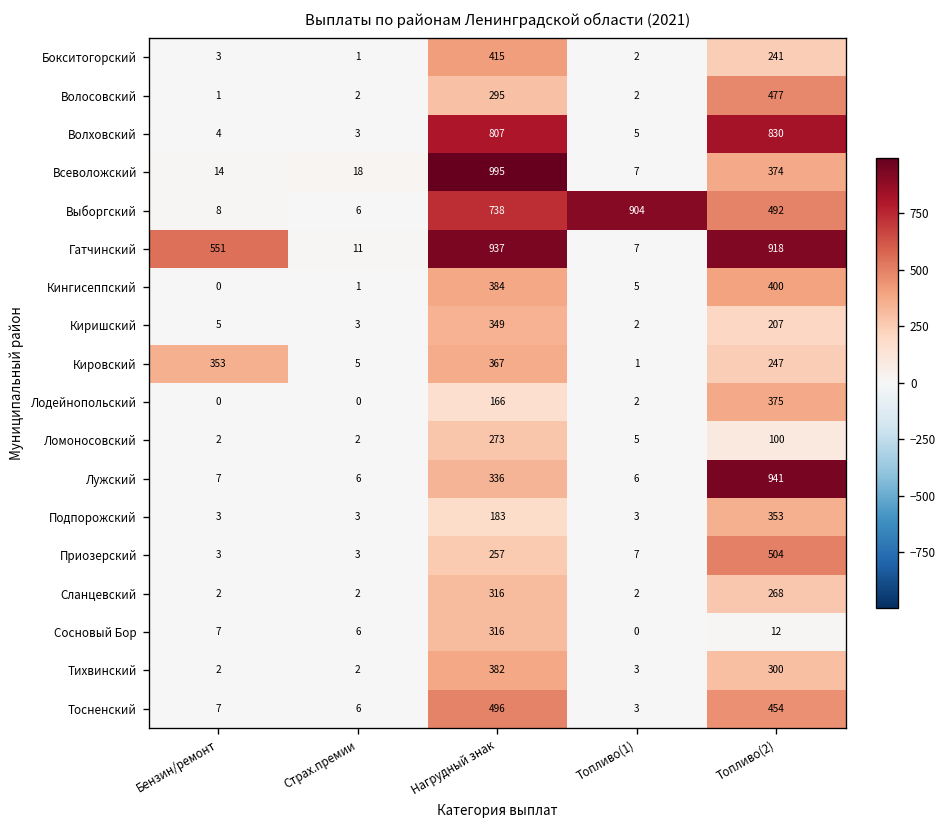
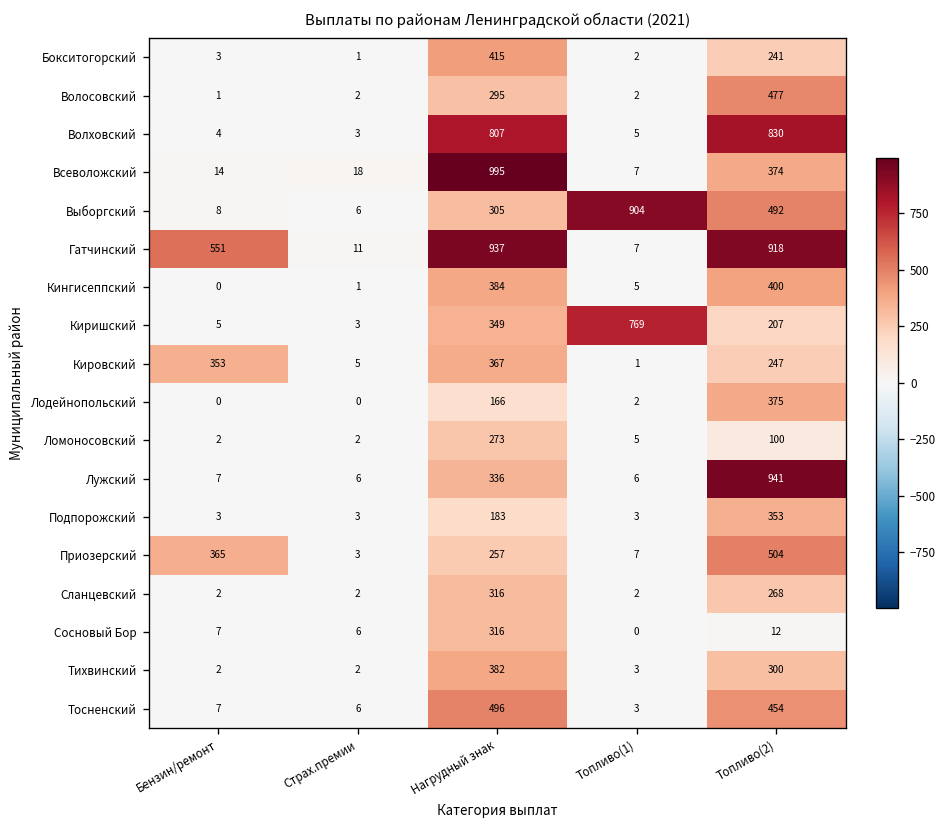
  {
    "Бокситогорский": {
      "Бензин/ремонт": 3,
      "Страх.премии": 1,
      "Нагрудный знак": 415,
      "Топливо(1)": 2,
      "Топливо(2)": 241
    },
    "Волосовский": {
      "Бензин/ремонт": 1,
      "Страх.премии": 2,
      "Нагрудный знак": 295,
      "Топливо(1)": 2,
      "Топливо(2)": 477
    },
    "Волховский": {
      "Бензин/ремонт": 4,
      "Страх.премии": 3,
      "Нагрудный знак": 807,
      "Топливо(1)": 5,
      "Топливо(2)": 830
    },
    "Всеволожский": {
      "Бензин/ремонт": 14,
      "Страх.премии": 18,
      "Нагрудный знак": 995,
      "Топливо(1)": 7,
      "Топливо(2)": 374
    },
    "Выборгский": {
      "Бензин/ремонт": 8,
      "Страх.премии": 6,
-     "Нагрудный знак": 738,
+     "Нагрудный знак": 305,
      "Топливо(1)": 904,
      "Топливо(2)": 492
    },
    "Гатчинский": {
      "Бензин/ремонт": 551,
      "Страх.премии": 11,
      "Нагрудный знак": 937,
      "Топливо(1)": 7,
      "Топливо(2)": 918
    },
    "Кингисеппский": {
      "Бензин/ремонт": 0,
      "Страх.премии": 1,
      "Нагрудный знак": 384,
      "Топливо(1)": 5,
      "Топливо(2)": 400
    },
    "Киришский": {
      "Бензин/ремонт": 5,
      "Страх.премии": 3,
      "Нагрудный знак": 349,
-     "Топливо(1)": 2,
+     "Топливо(1)": 769,
      "Топливо(2)": 207
    },
    "Кировский": {
      "Бензин/ремонт": 353,
      "Страх.премии": 5,
      "Нагрудный знак": 367,
      "Топливо(1)": 1,
      "Топливо(2)": 247
    },
    "Лодейнопольский": {
      "Бензин/ремонт": 0,
      "Страх.премии": 0,
      "Нагрудный знак": 166,
      "Топливо(1)": 2,
      "Топливо(2)": 375
    },
    "Ломоносовский": {
      "Бензин/ремонт": 2,
      "Страх.премии": 2,
      "Нагрудный знак": 273,
      "Топливо(1)": 5,
      "Топливо(2)": 100
    },
    "Лужский": {
      "Бензин/ремонт": 7,
      "Страх.премии": 6,
      "Нагрудный знак": 336,
      "Топливо(1)": 6,
      "Топливо(2)": 941
    },
    "Подпорожский": {
      "Бензин/ремонт": 3,
      "Страх.премии": 3,
      "Нагрудный знак": 183,
      "Топливо(1)": 3,
      "Топливо(2)": 353
    },
    "Приозерский": {
-     "Бензин/ремонт": 3,
+     "Бензин/ремонт": 365,
      "Страх.премии": 3,
      "Нагрудный знак": 257,
      "Топливо(1)": 7,
      "Топливо(2)": 504
    },
    "Сланцевский": {
      "Бензин/ремонт": 2,
      "Страх.премии": 2,
      "Нагрудный знак": 316,
      "Топливо(1)": 2,
      "Топливо(2)": 268
    },
    "Сосновый Бор": {
      "Бензин/ремонт": 7,
      "Страх.премии": 6,
      "Нагрудный знак": 316,
      "Топливо(1)": 0,
      "Топливо(2)": 12
    },
    "Тихвинский": {
      "Бензин/ремонт": 2,
      "Страх.премии": 2,
      "Нагрудный знак": 382,
      "Топливо(1)": 3,
      "Топливо(2)": 300
    },
    "Тосненский": {
      "Бензин/ремонт": 7,
      "Страх.премии": 6,
      "Нагрудный знак": 496,
      "Топливо(1)": 3,
      "Топливо(2)": 454
    }
  }
